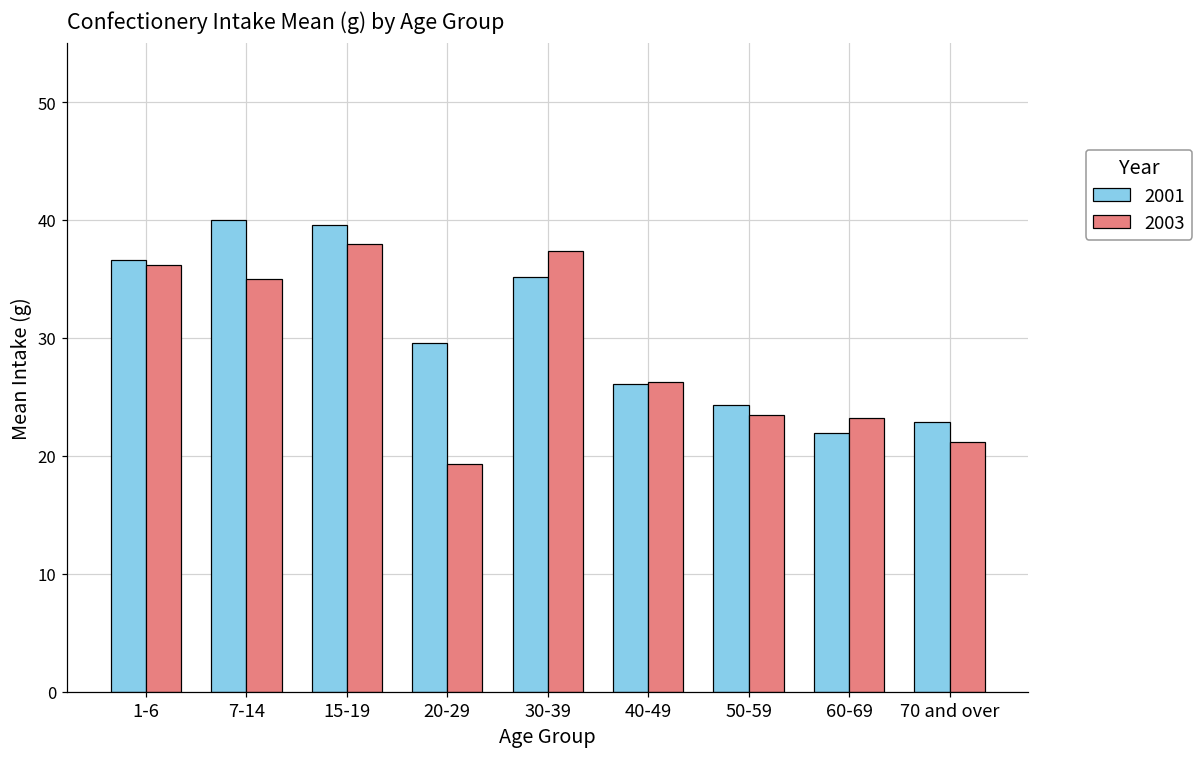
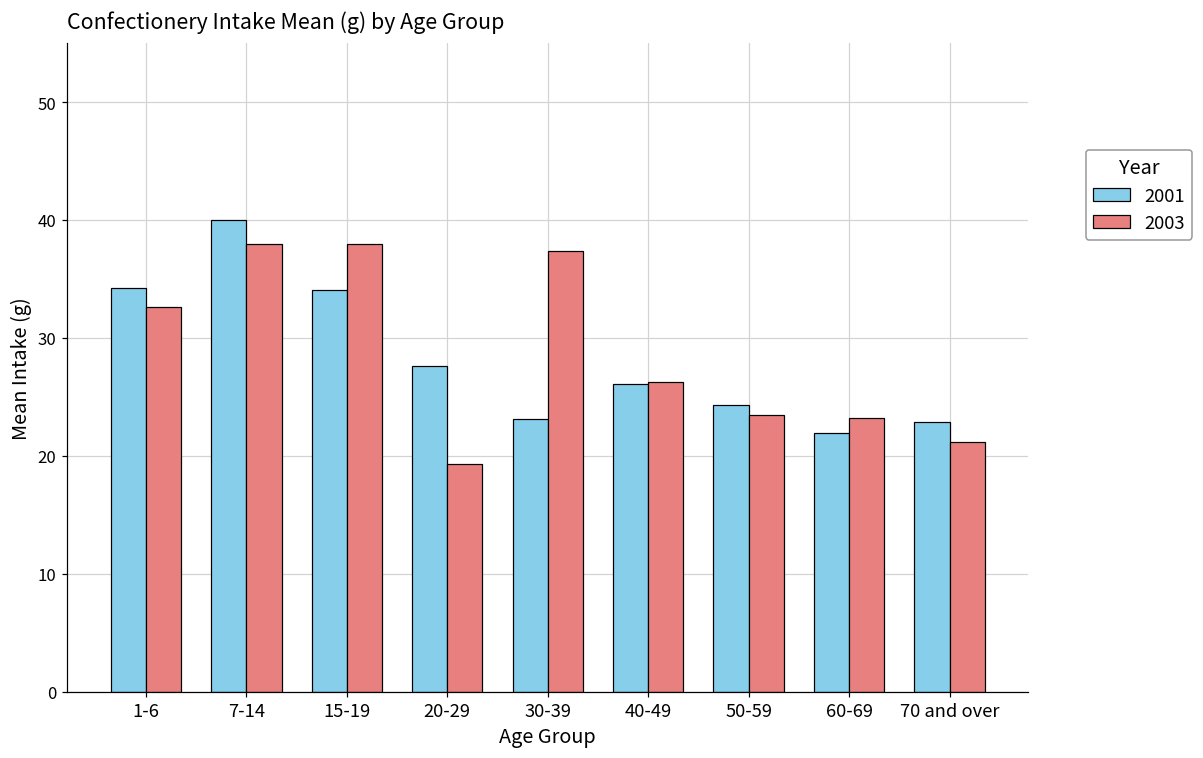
  {
    "2001": {
-     "1-6": 36.6,
+     "1-6": 34.2,
      "7-14": 40.0,
-     "15-19": 39.6,
-     "20-29": 29.6,
-     "30-39": 35.2,
+     "15-19": 34.1,
+     "20-29": 27.6,
+     "30-39": 23.1,
      "40-49": 26.1,
      "50-59": 24.3,
      "60-69": 21.9,
      "70 and over": 22.9
    },
    "2003": {
-     "1-6": 36.2,
-     "7-14": 35,
+     "1-6": 32.6,
+     "7-14": 38,
      "15-19": 38.0,
      "20-29": 19.3,
      "30-39": 37.4,
      "40-49": 26.3,
      "50-59": 23.5,
      "60-69": 23.2,
      "70 and over": 21.2
    }
  }
